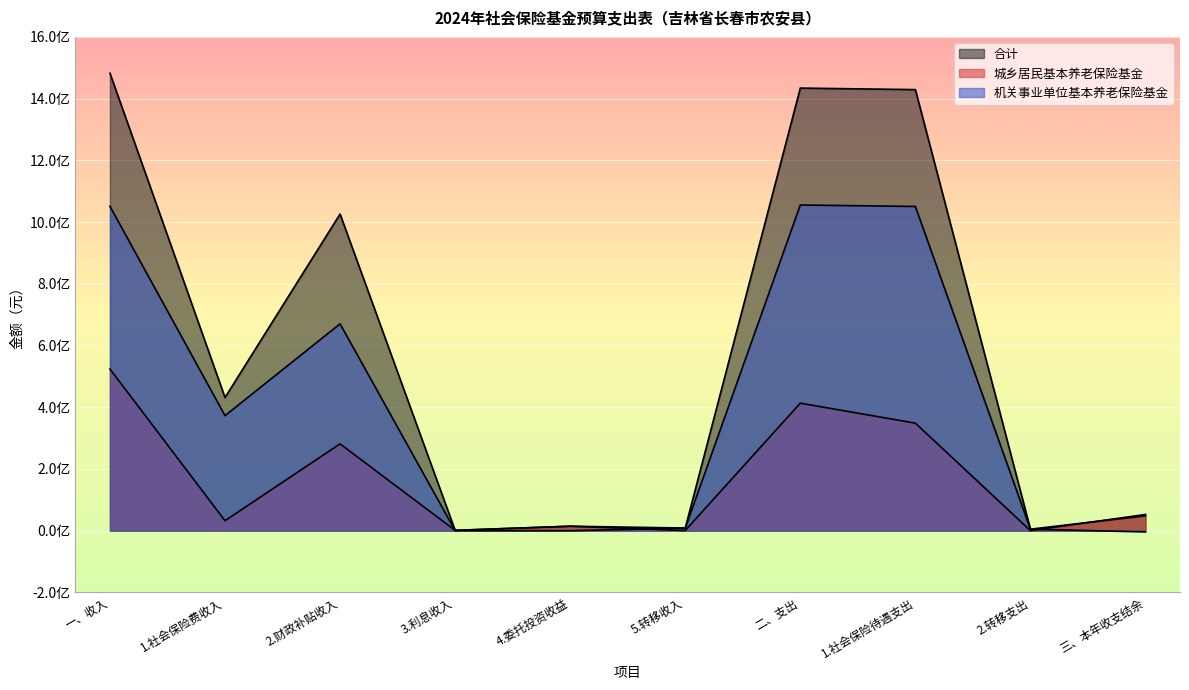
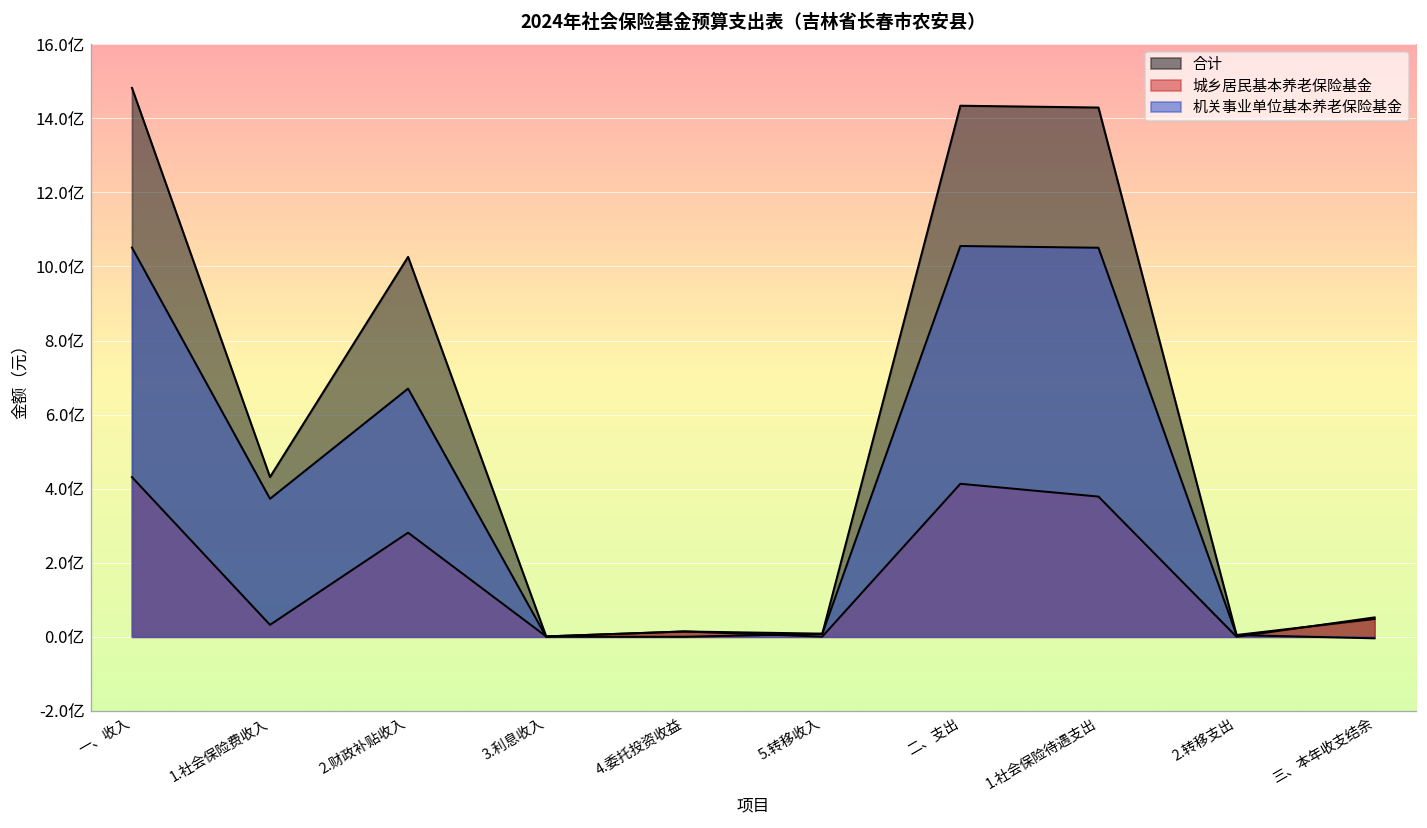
  {
    "城乡居民基本养老保险基金": {
-     "一、收入": "5.2亿",
+     "一、收入": "4.3亿",
      "1.社会保险费收入": "0.3亿",
      "2.财政补贴收入": "2.8亿",
      "二、支出": "4.1亿",
-     "1.社会保险待遇支出": "3.5亿"
+     "1.社会保险待遇支出": "3.8亿"
    }
  }
